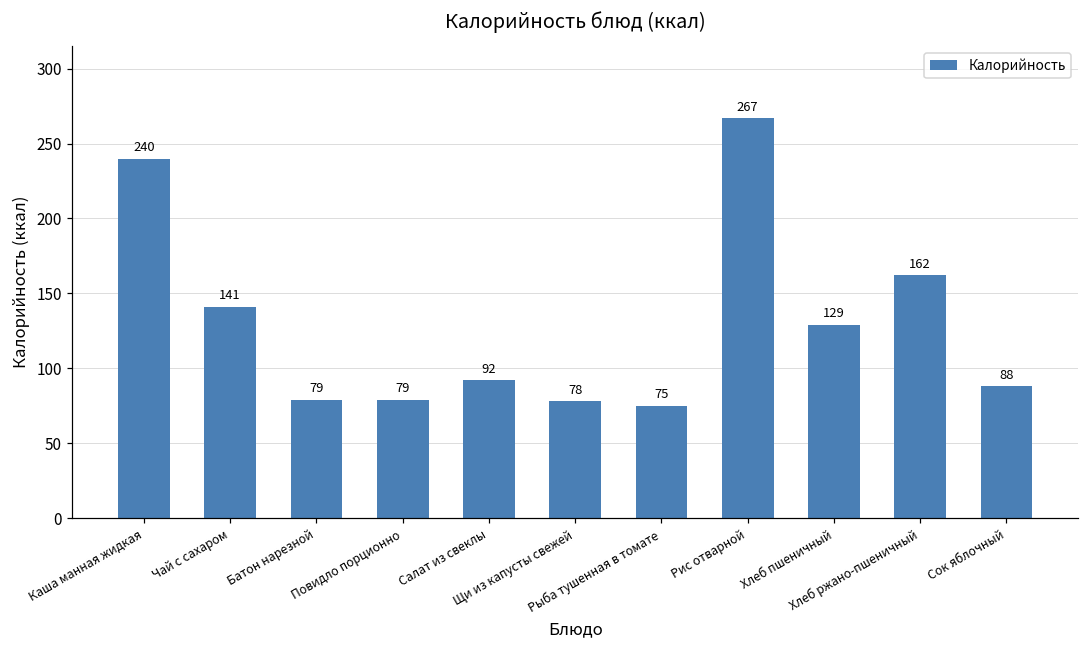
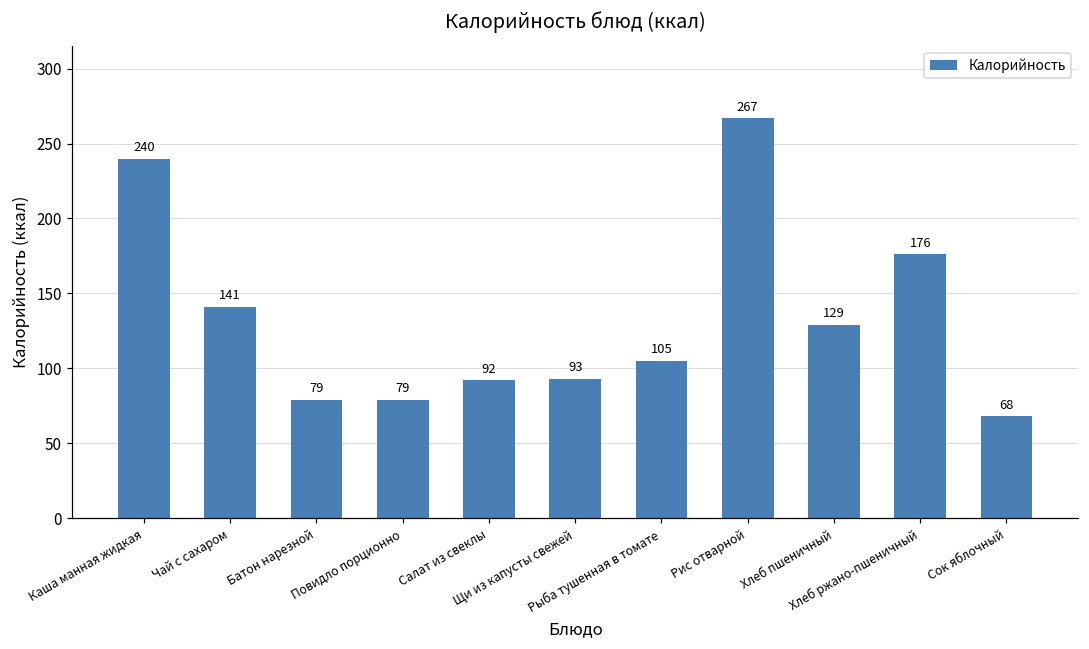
  {
    "Каша манная жидкая": 240,
    "Чай с сахаром": 141,
    "Батон нарезной": 79,
    "Повидло порционно": 79,
    "Салат из свеклы": 92,
-   "Щи из капусты свежей": 78,
-   "Рыба тушенная в томате": 75,
+   "Щи из капусты свежей": 93,
+   "Рыба тушенная в томате": 105,
    "Рис отварной": 267,
    "Хлеб пшеничный": 129,
-   "Хлеб ржано-пшеничный": 162,
-   "Сок яблочный": 88
+   "Хлеб ржано-пшеничный": 176,
+   "Сок яблочный": 68
  }
